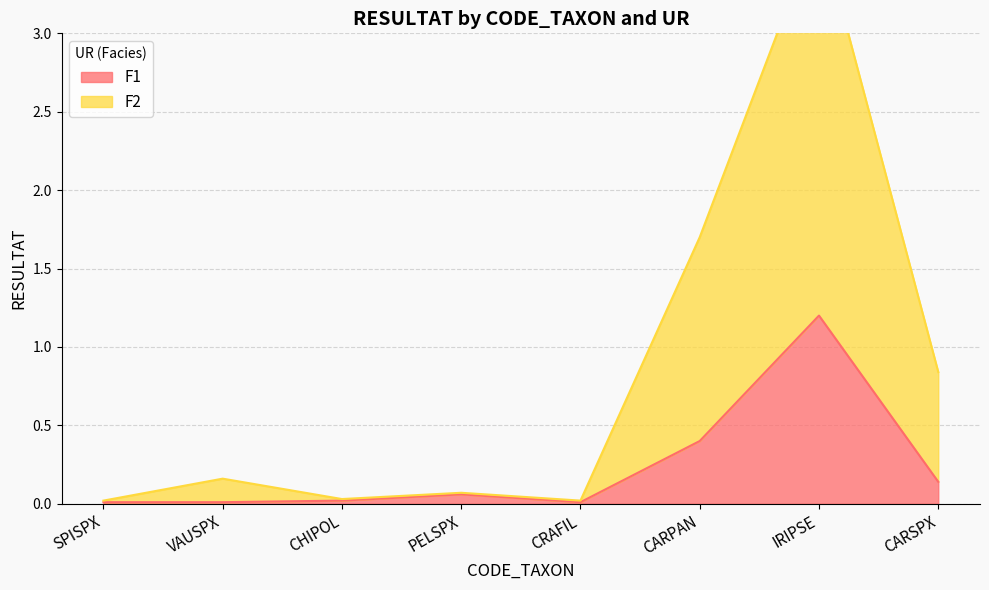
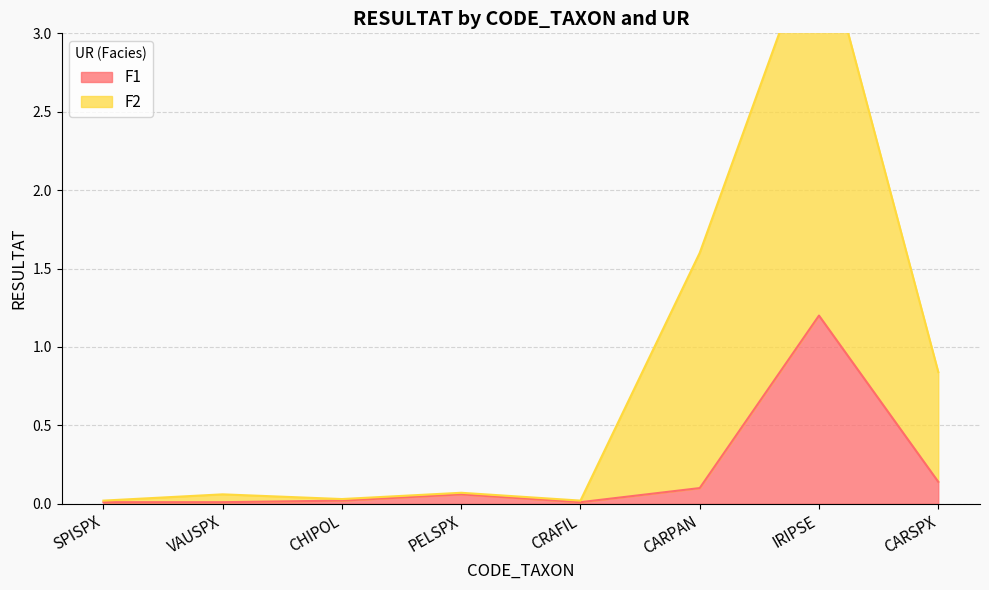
  {
    "F1": {
      "VAUSPX": 0.0,
-     "CARPAN": 0.4,
+     "CARPAN": 0.1,
      "IRIPSE": 1.2,
      "CARSPX": 0.14
    },
    "F2": {
-     "VAUSPX": 0.15,
-     "CARPAN": 1.3,
+     "VAUSPX": 0.05,
+     "CARPAN": 1.5,
      "CARSPX": 0.70
    }
  }
